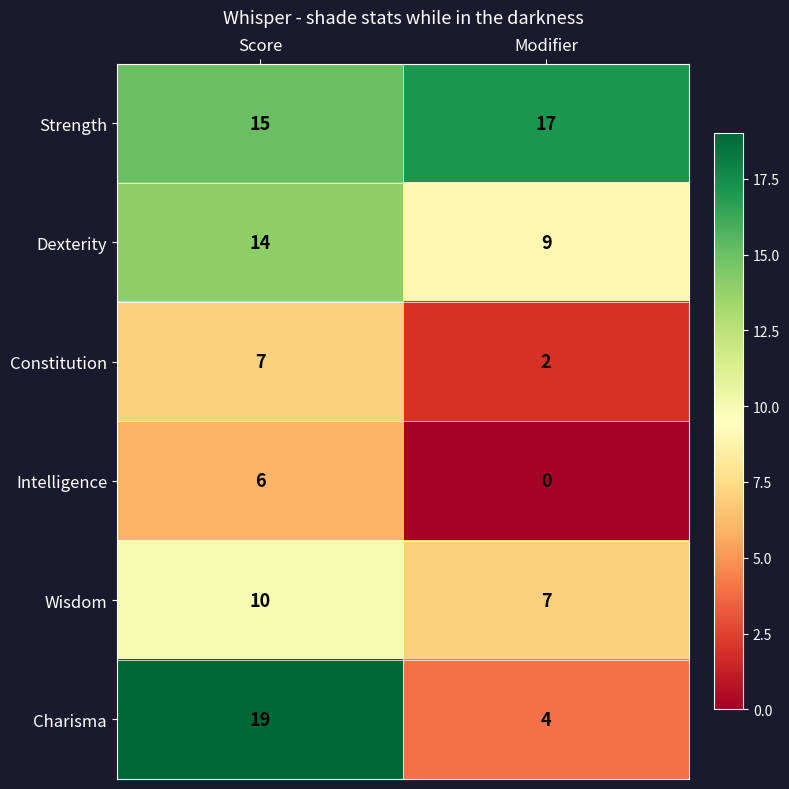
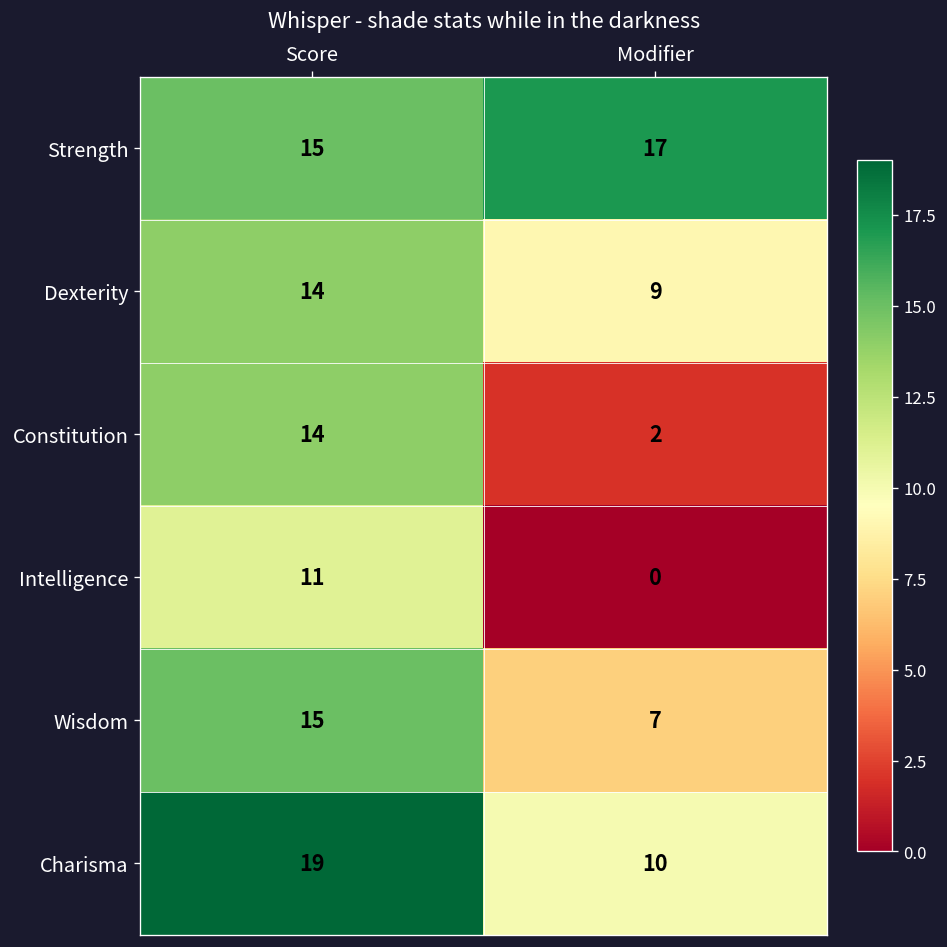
  {
    "Strength": {
      "Score": 15,
      "Modifier": 17
    },
    "Dexterity": {
      "Score": 14,
      "Modifier": 9
    },
    "Constitution": {
-     "Score": 7,
+     "Score": 14,
      "Modifier": 2
    },
    "Intelligence": {
-     "Score": 6,
+     "Score": 11,
      "Modifier": 0
    },
    "Wisdom": {
-     "Score": 10,
+     "Score": 15,
      "Modifier": 7
    },
    "Charisma": {
      "Score": 19,
-     "Modifier": 4
+     "Modifier": 10
    }
  }
